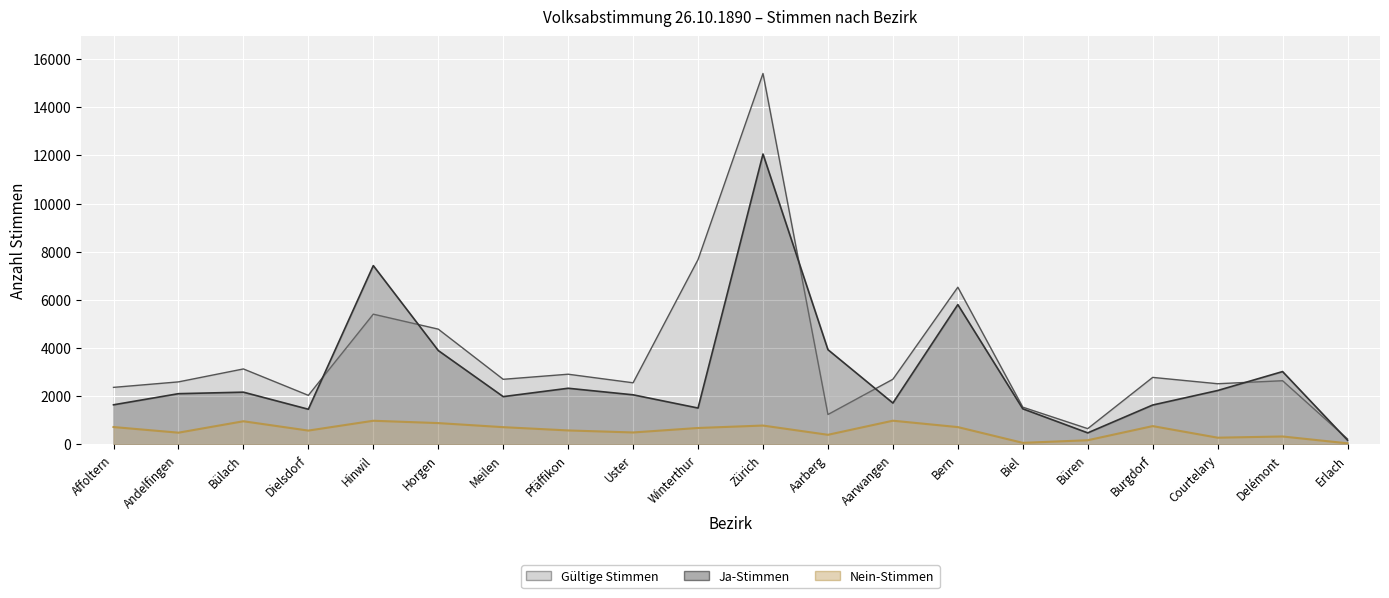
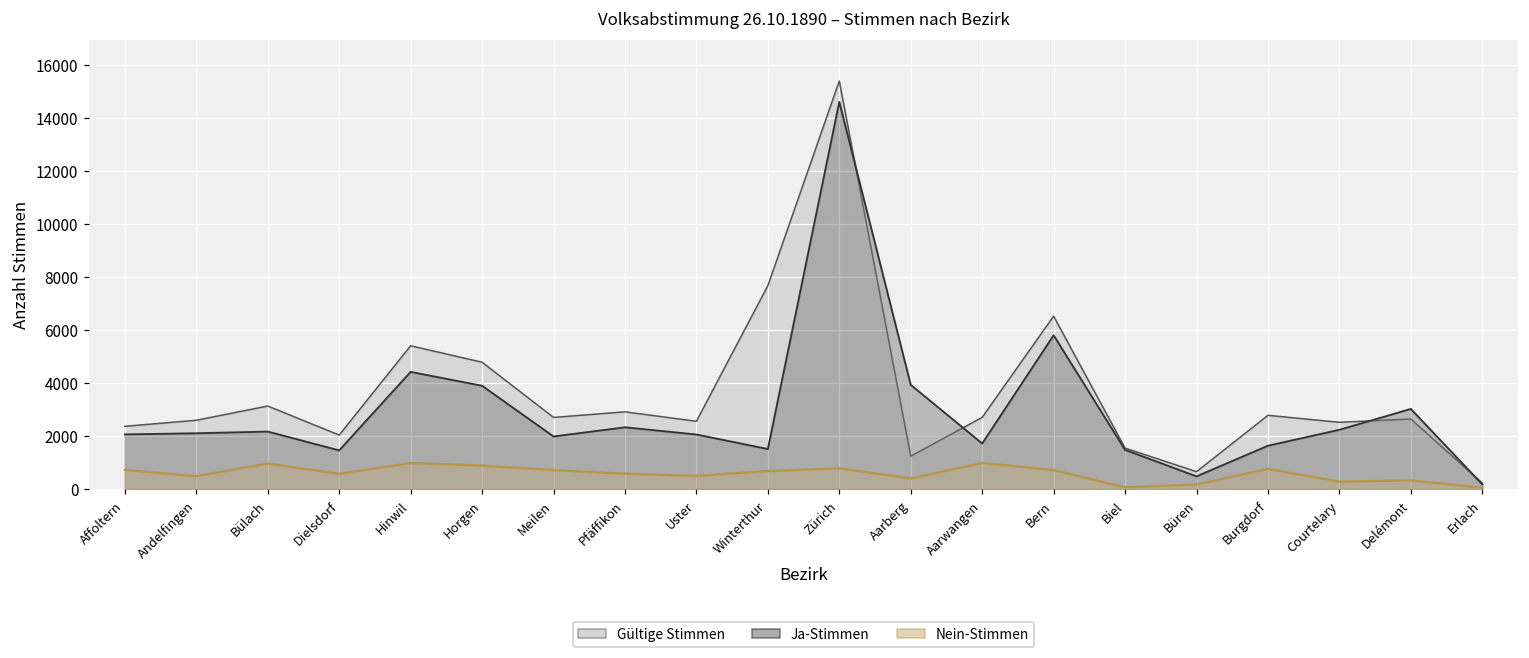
  {
    "Ja-Stimmen": {
-     "Affoltern": 1600,
+     "Affoltern": 2100,
      "Andelfingen": 2100,
      "Bülach": 2200,
      "Dielsdorf": 1500,
-     "Hinwil": 7400,
+     "Hinwil": 4400,
      "Horgen": 3900,
      "Meilen": 2000,
      "Pfäffikon": 2300,
      "Uster": 2100,
      "Winterthur": 1500,
-     "Zürich": 12100,
+     "Zürich": 14600,
      "Aarberg": 3900,
      "Aarwangen": 1700,
      "Bern": 5800,
      "Büren": 500,
      "Burgdorf": 1600,
      "Courtelary": 2200,
      "Delémont": 3000
    }
  }
